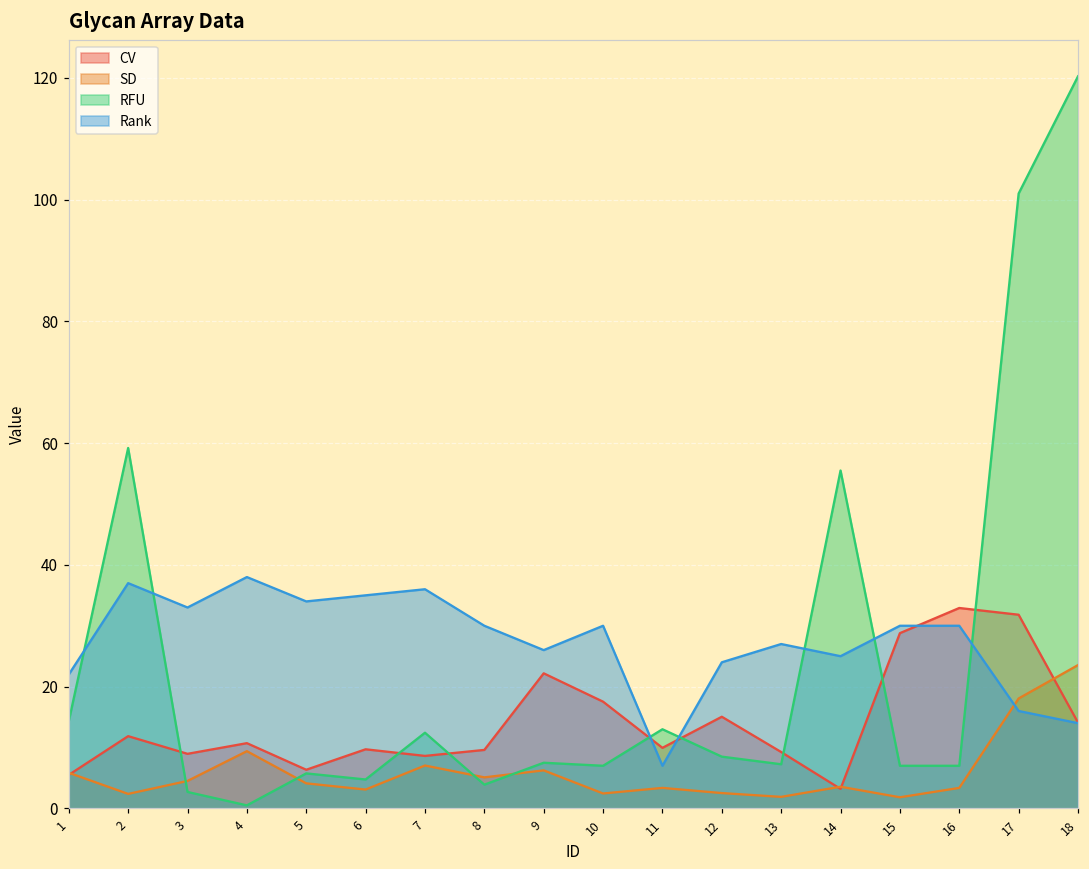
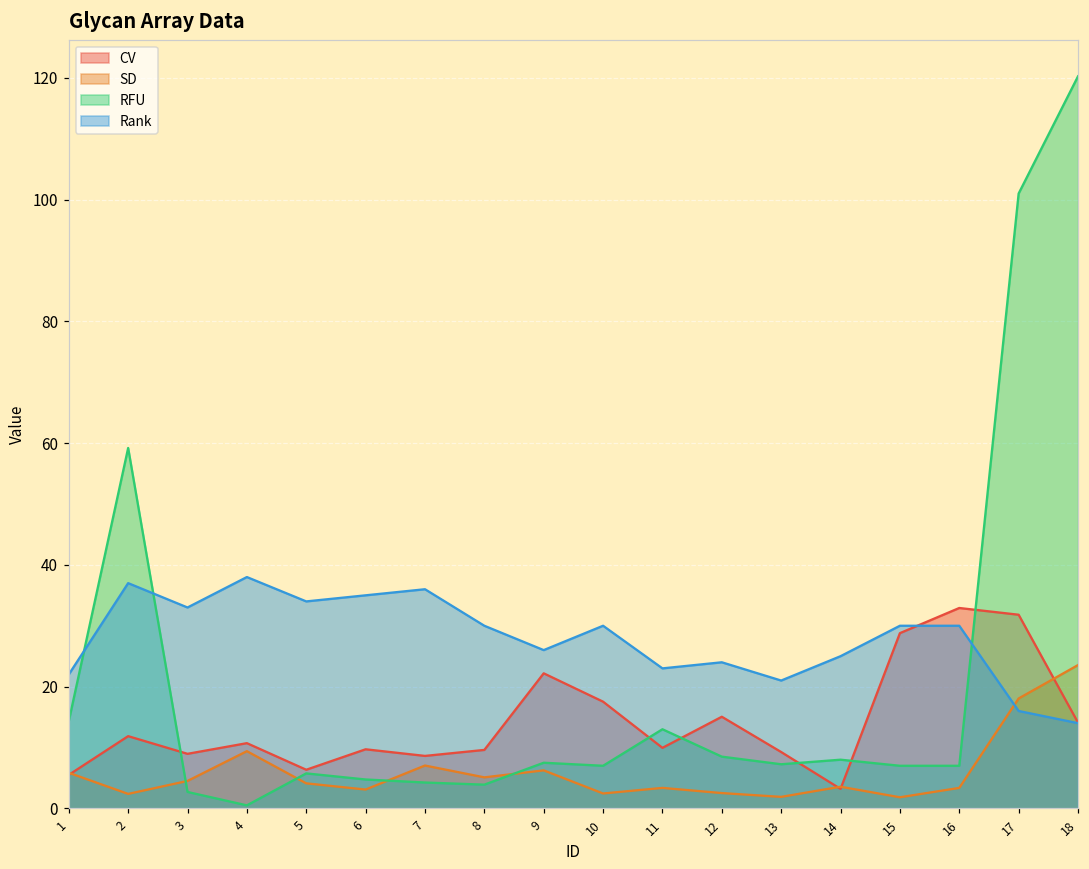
  {
    "RFU": {
      "1": 14,
      "2": 59,
      "3": 3,
      "4": 1,
      "5": 6,
      "6": 5,
-     "7": 12,
+     "7": 4,
      "8": 4,
      "9": 8,
      "10": 7,
      "11": 13,
      "12": 9,
      "13": 7,
-     "14": 56,
+     "14": 8,
      "15": 7,
      "16": 7,
      "17": 101,
      "18": 120
    },
    "Rank": {
      "1": 22,
      "2": 37,
      "3": 33,
      "4": 38,
      "5": 34,
      "6": 35,
      "7": 36,
      "8": 30,
      "9": 26,
      "10": 30,
-     "11": 7,
+     "11": 23,
      "12": 24,
-     "13": 27,
+     "13": 21,
      "14": 25,
      "15": 30,
      "16": 30,
      "17": 16
    }
  }
